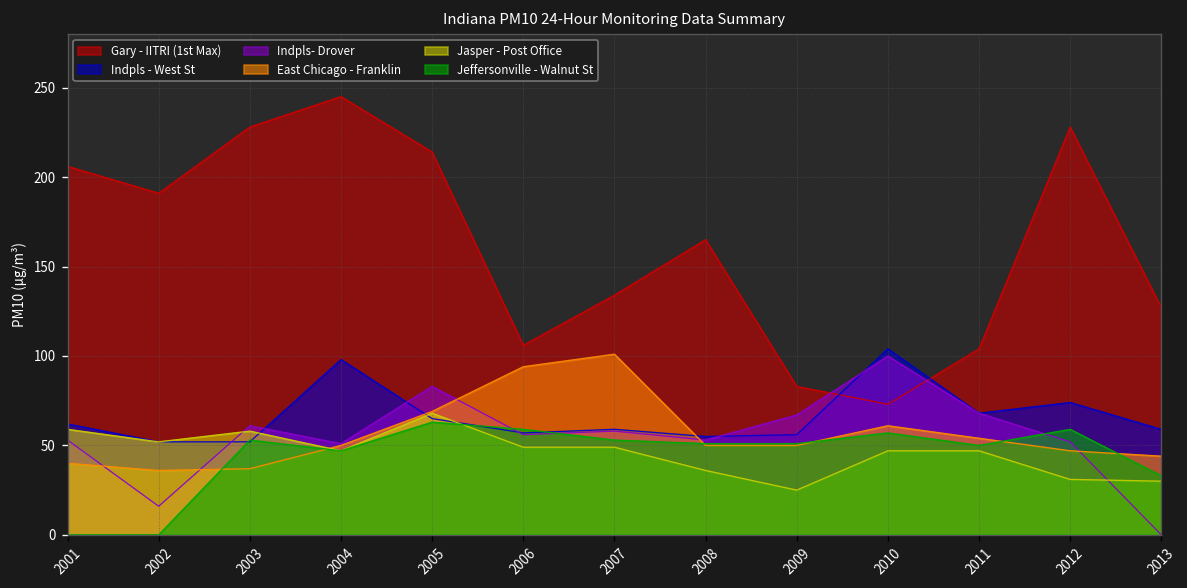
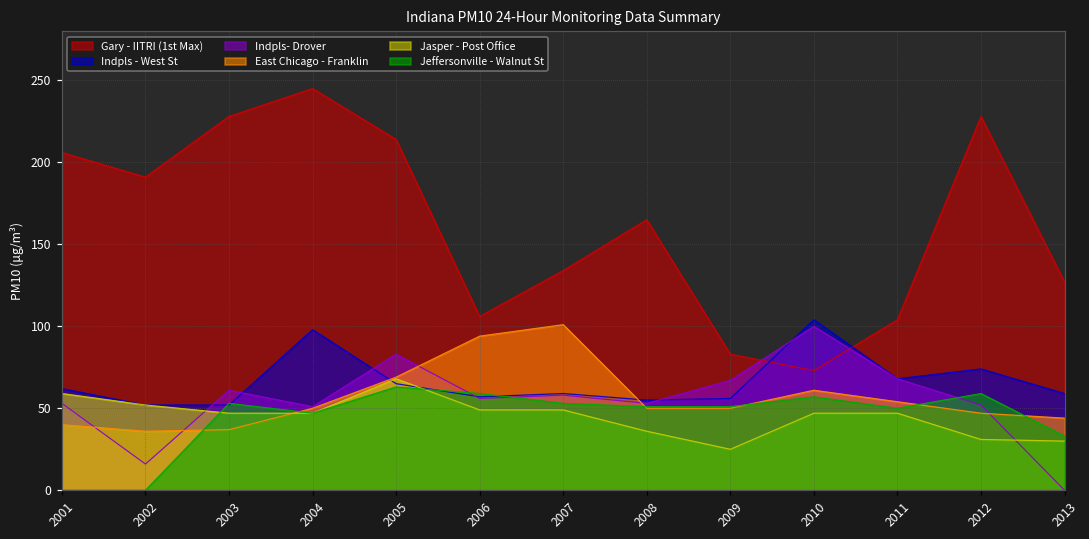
  {
    "Gary - IITRI (1st Max)": {
      "2001": 206,
      "2002": 191,
      "2003": 228,
      "2004": 245,
      "2005": 214,
      "2006": 106,
      "2007": 134,
      "2008": 165,
      "2009": 83,
      "2010": 73,
      "2011": 104,
      "2012": 228,
      "2013": 127
    },
    "Indpls - West St": {
      "2001": 62,
      "2004": 98,
      "2005": 65,
      "2008": 55,
      "2009": 56,
      "2010": 104,
      "2012": 74,
      "2013": 59
    },
    "Indpls- Drover": {
      "2001": 53,
      "2002": 16,
      "2003": 61,
      "2005": 83,
      "2008": 53,
      "2009": 67,
      "2010": 100,
      "2012": 52,
      "2013": 0
    },
    "East Chicago - Franklin": {
      "2001": 40,
      "2002": 36,
      "2003": 37,
      "2006": 94,
      "2007": 101,
      "2010": 61,
      "2011": 54,
      "2012": 47,
      "2013": 44
    },
    "Jasper - Post Office": {
      "2001": 59,
-     "2003": 58,
+     "2003": 47,
      "2006": 49,
      "2007": 49,
      "2008": 36,
      "2009": 25,
      "2010": 47,
      "2011": 47,
      "2012": 31,
      "2013": 30
    },
    "Jeffersonville - Walnut St": {
      "2001": 0,
      "2002": 0,
      "2005": 63,
      "2006": 59,
      "2007": 53,
      "2010": 57,
      "2011": 50,
      "2012": 59,
      "2013": 33
    }
  }
